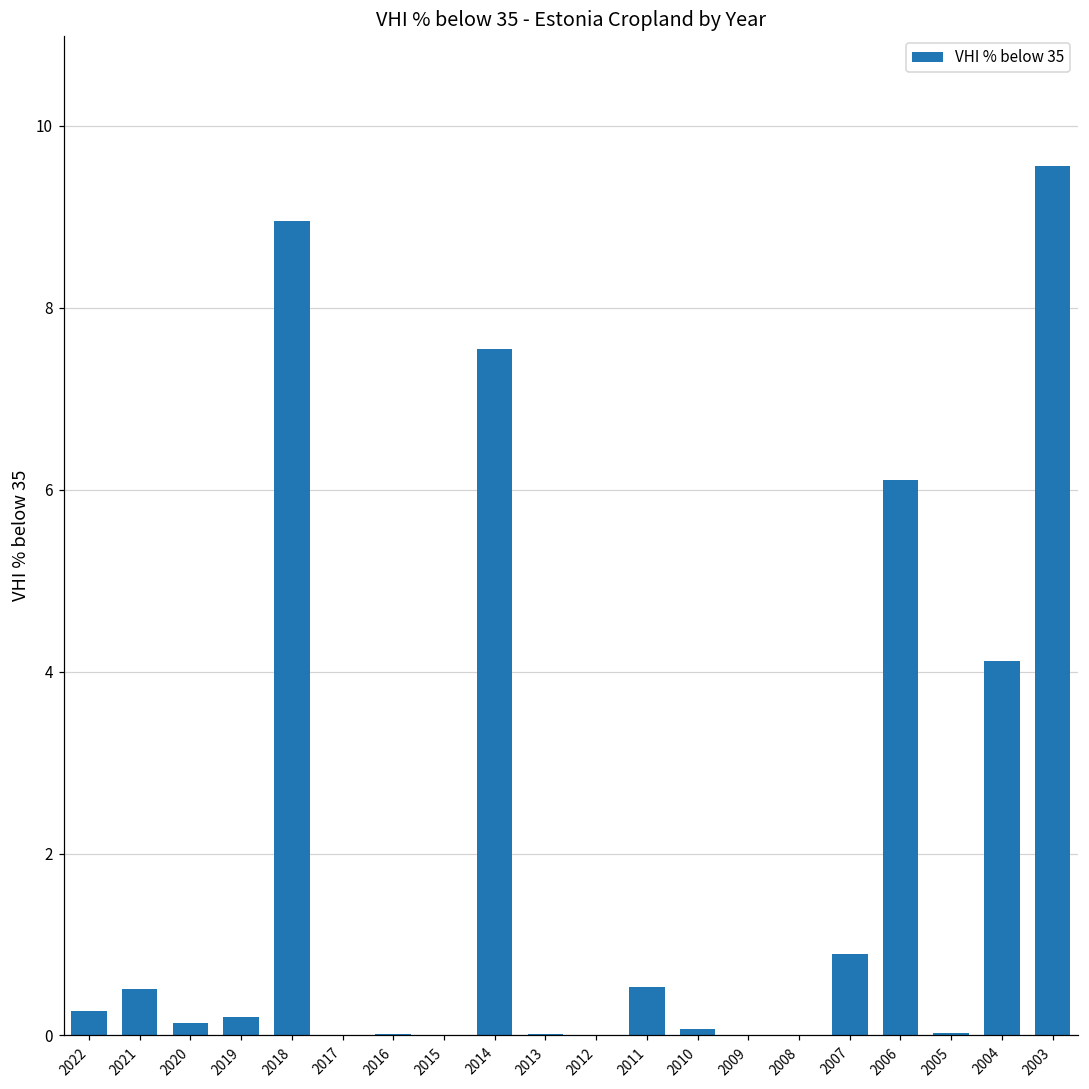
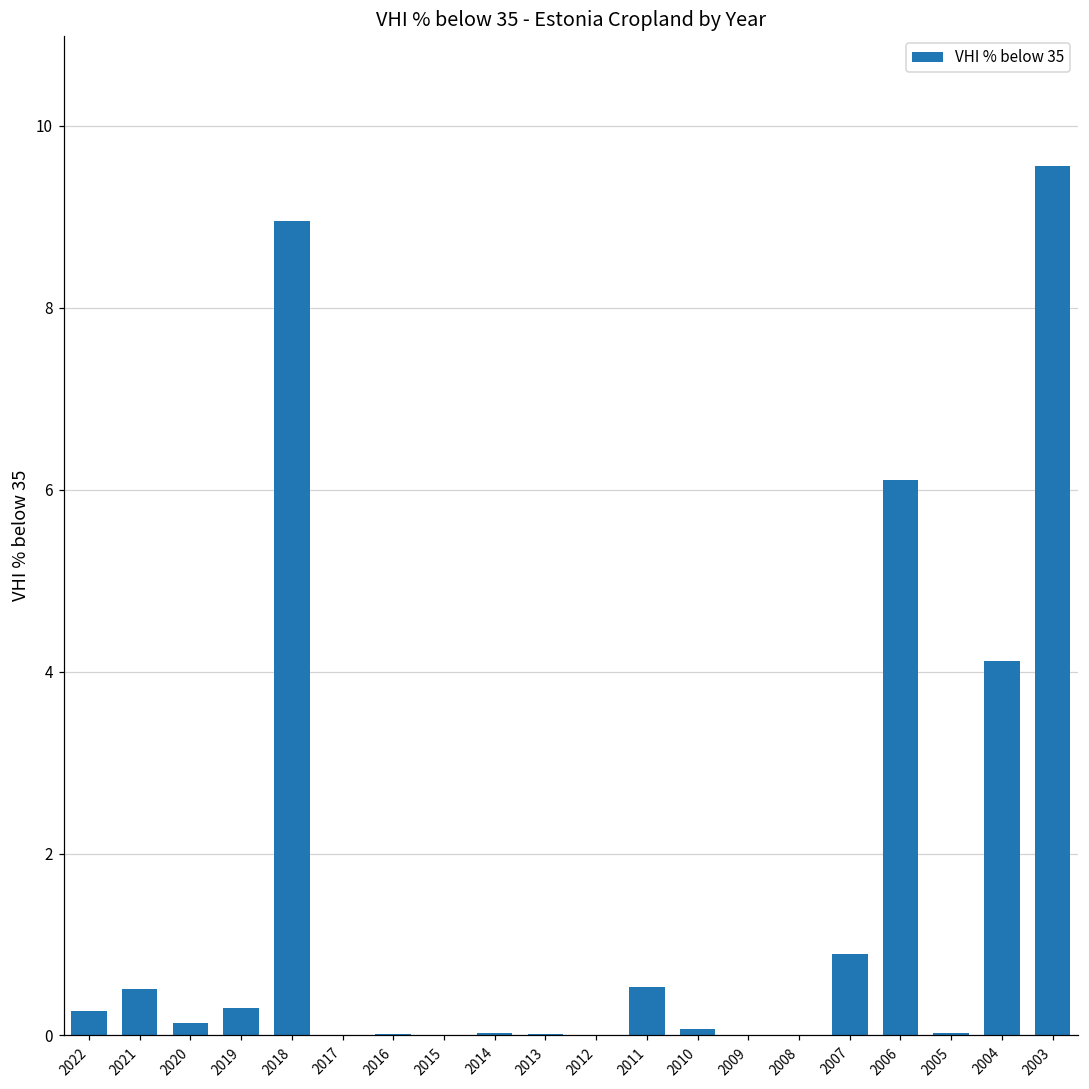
  {
    "2022": 0.3,
    "2021": 0.5,
    "2020": 0.1,
-   "2019": 0.2,
+   "2019": 0.3,
    "2018": 9.0,
    "2017": 0.0,
-   "2014": 7.6,
+   "2014": 0.0,
    "2011": 0.5,
    "2010": 0.1,
    "2008": 0.0,
    "2007": 0.9,
    "2006": 6.1,
    "2004": 4.1,
    "2003": 9.6
  }
